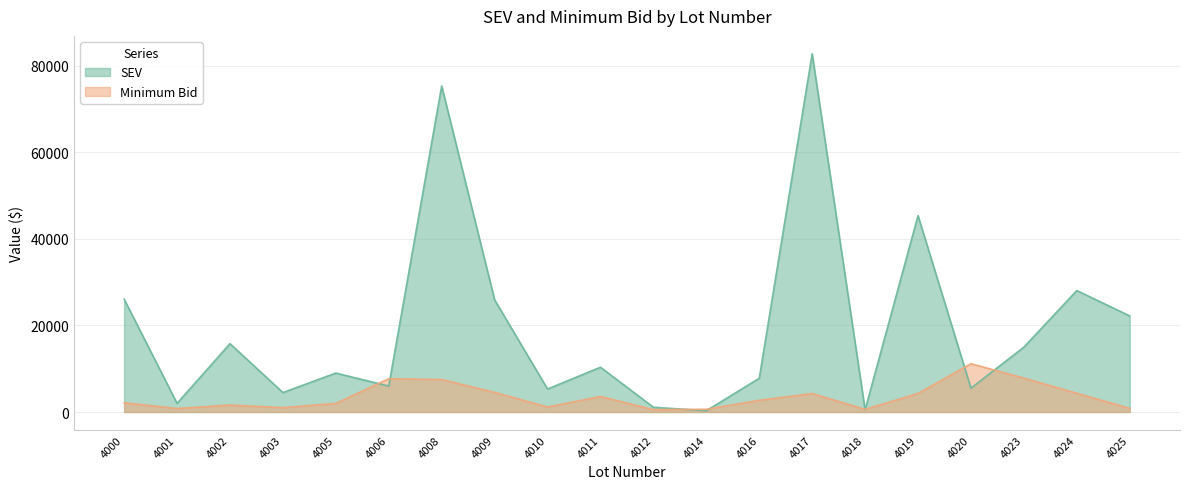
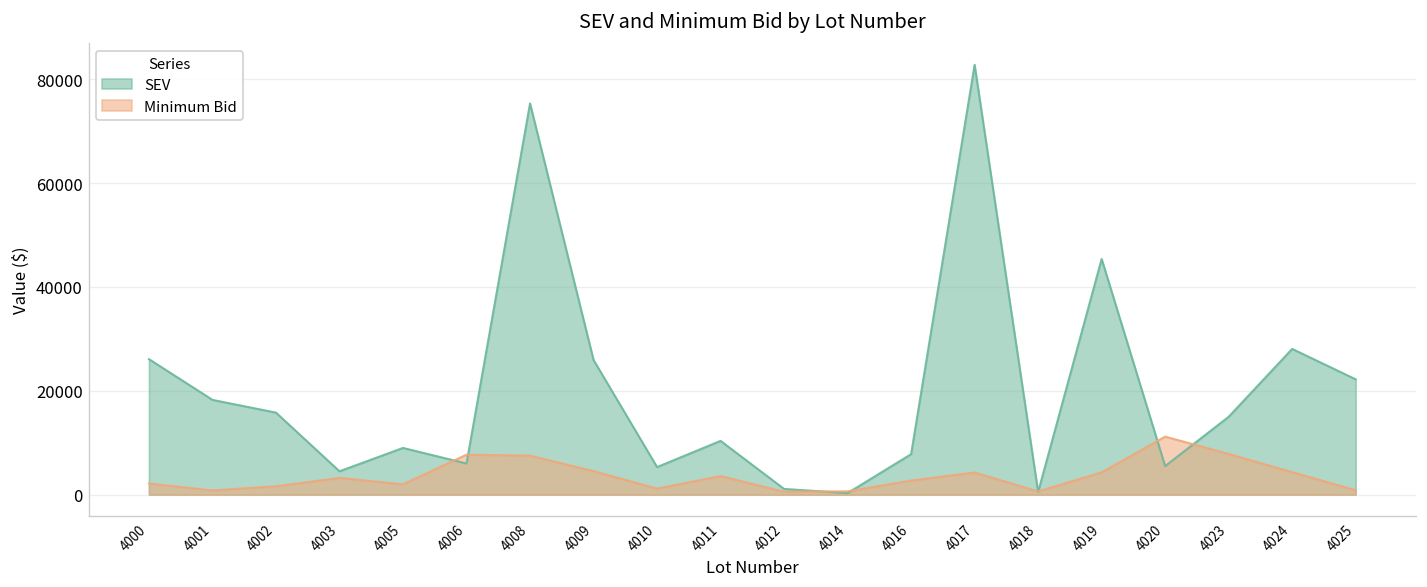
  {
    "SEV": {
      "4000": 26000,
-     "4001": 2000,
+     "4001": 18000,
      "4002": 16000,
      "4003": 5000,
      "4005": 9000,
      "4006": 6000,
      "4008": 75000,
      "4009": 26000,
      "4010": 5000,
      "4011": 10000,
      "4016": 8000,
      "4017": 83000,
      "4019": 45000,
      "4020": 6000,
      "4023": 15000,
      "4024": 28000,
      "4025": 22000
    },
    "Minimum Bid": {
      "4000": 2000,
      "4001": 1000,
      "4002": 2000,
-     "4003": 1000,
+     "4003": 3000,
      "4005": 2000,
      "4006": 8000,
      "4008": 8000,
      "4009": 5000,
      "4010": 1000,
      "4011": 4000,
      "4016": 3000,
      "4017": 4000,
      "4019": 4000,
      "4020": 11000,
      "4023": 8000,
      "4024": 4000,
      "4025": 1000
    }
  }
